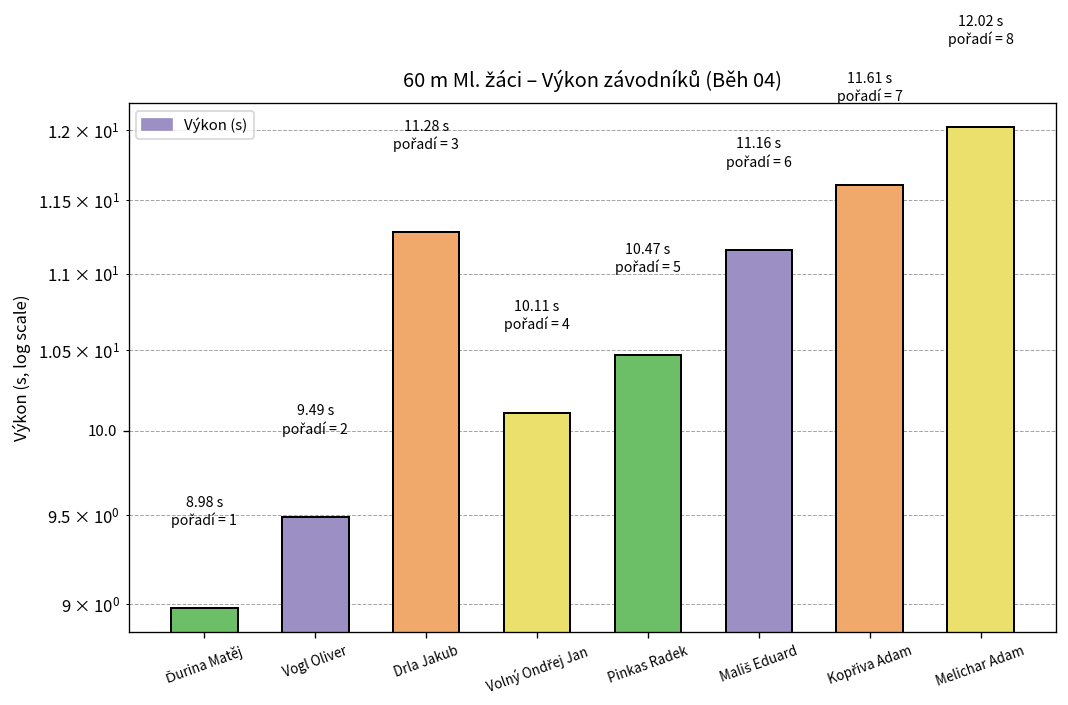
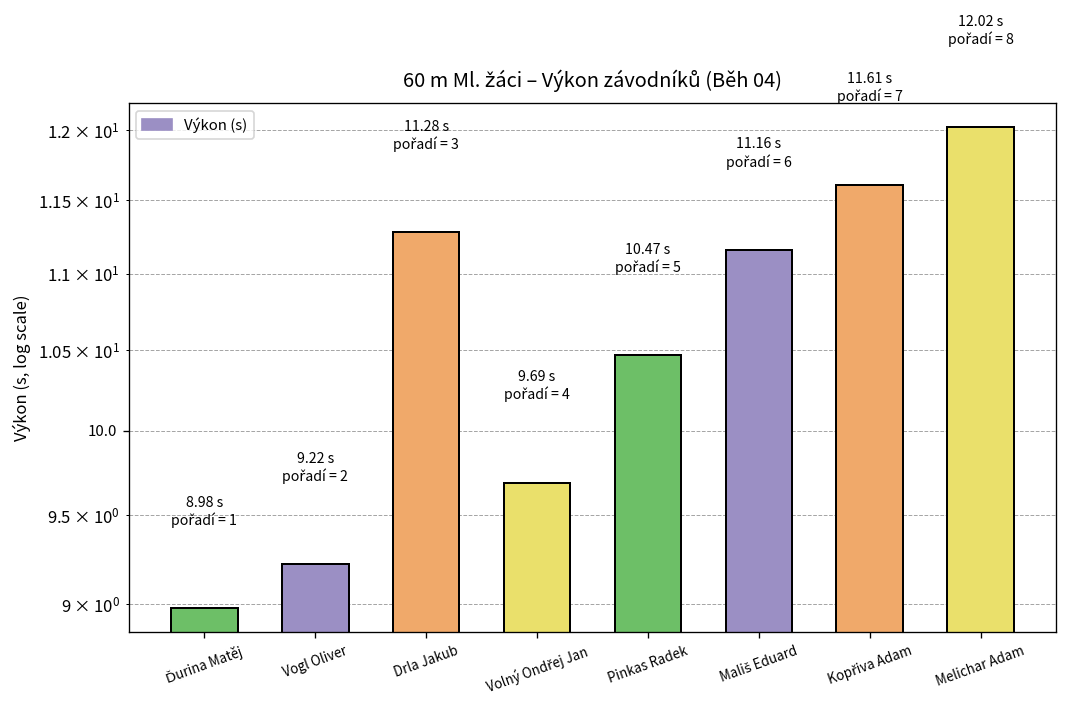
  {
-   "Vogl Oliver": 9.49,
-   "Volný Ondřej Jan": 10.11
+   "Vogl Oliver": 9.22,
+   "Volný Ondřej Jan": 9.69
  }
